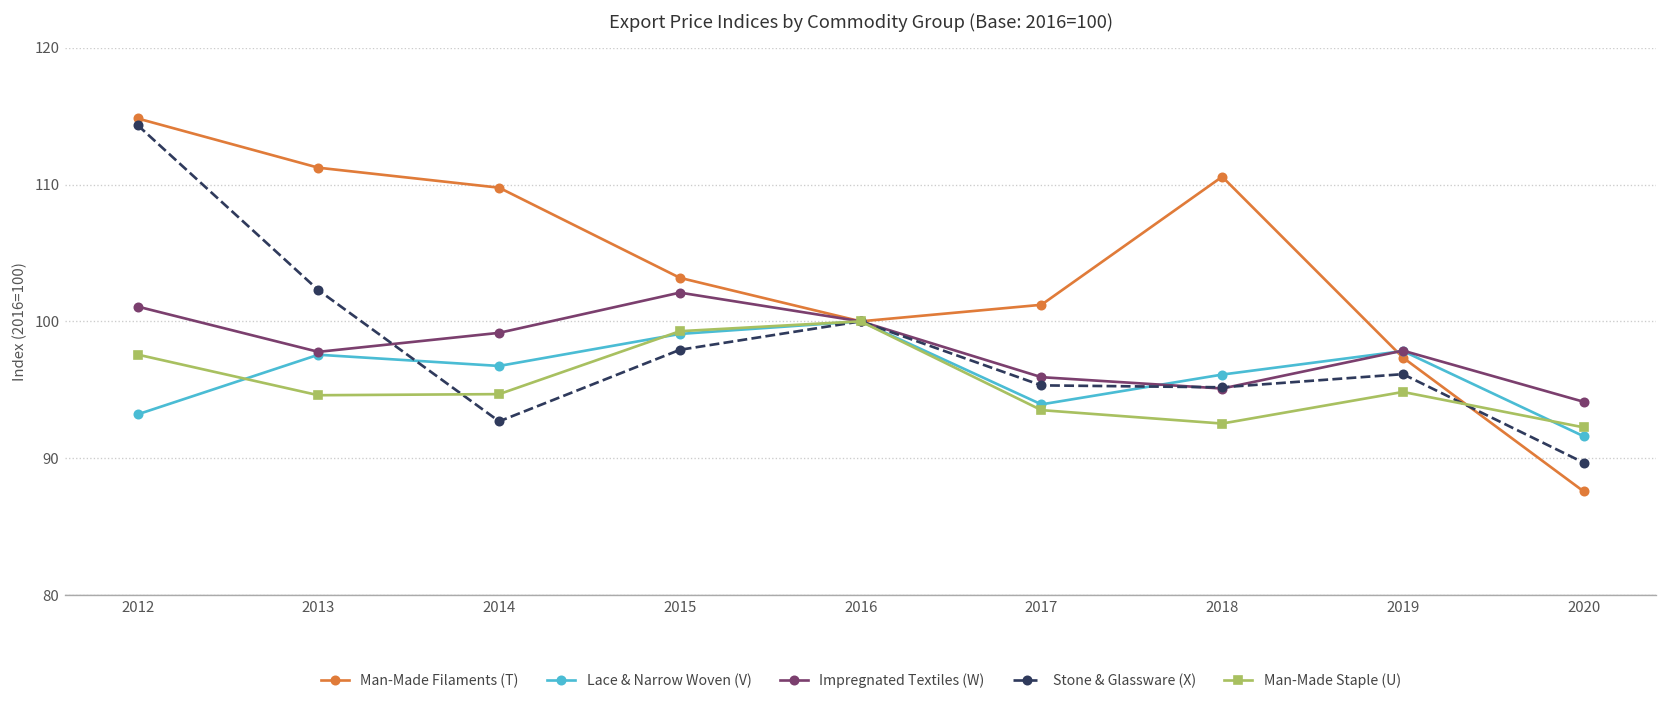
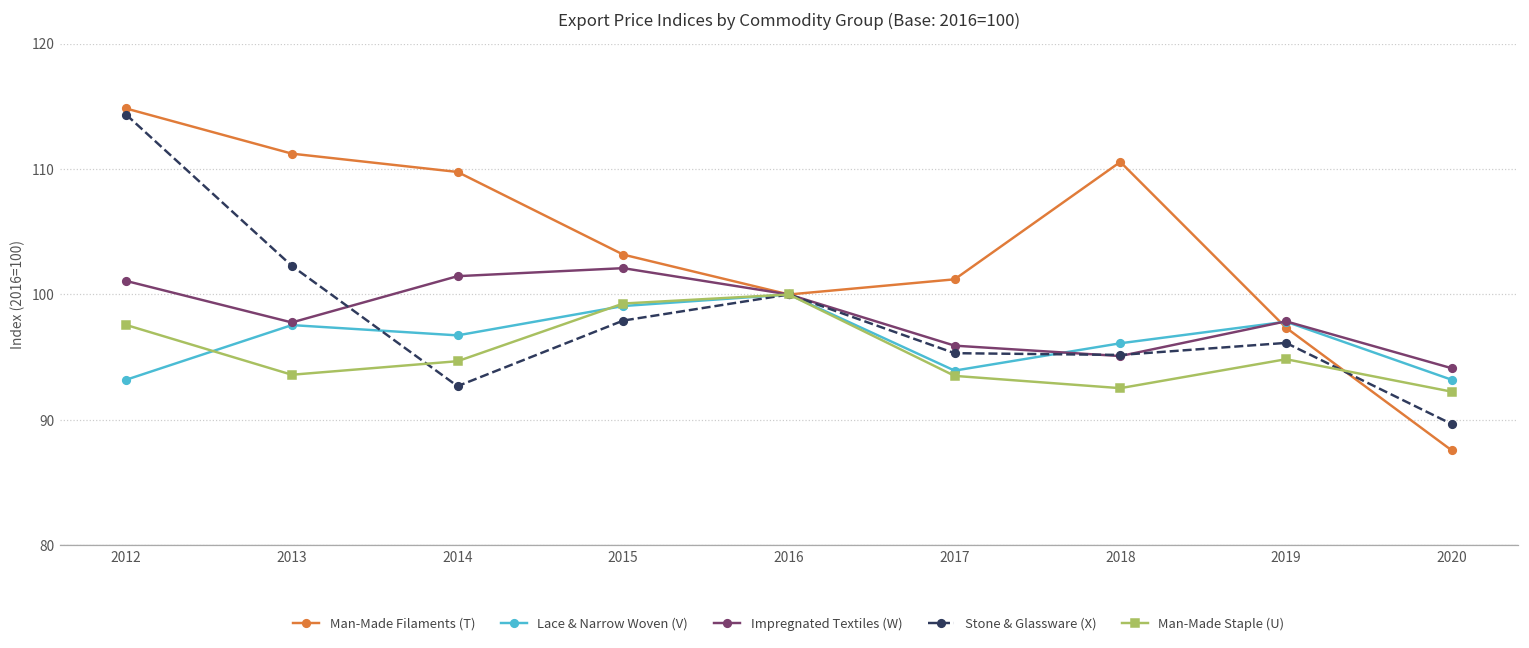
  {
    "Man-Made Filaments (T)": {
      "2012": 114.8,
      "2013": 111.2,
      "2014": 109.8,
      "2015": 103.2,
      "2017": 101.2,
      "2018": 110.6,
      "2019": 97.4,
      "2020": 87.6
    },
    "Lace & Narrow Woven (V)": {
      "2012": 93.2,
      "2014": 96.7,
      "2017": 93.9,
      "2018": 96.1,
-     "2020": 91.6
+     "2020": 93.2
    },
    "Impregnated Textiles (W)": {
      "2012": 101.1,
-     "2014": 99.2,
+     "2014": 101.5,
      "2015": 102.1,
      "2017": 95.9,
      "2020": 94.1
    },
    "Stone & Glassware (X)": {
      "2012": 114.3,
      "2013": 102.3,
      "2014": 92.7,
      "2015": 97.9,
      "2017": 95.3,
      "2019": 96.1,
      "2020": 89.7
    },
    "Man-Made Staple (U)": {
      "2012": 97.6,
-     "2013": 94.6,
+     "2013": 93.6,
      "2014": 94.7,
      "2017": 93.5,
      "2018": 92.5,
      "2019": 94.8,
      "2020": 92.3
    }
  }
